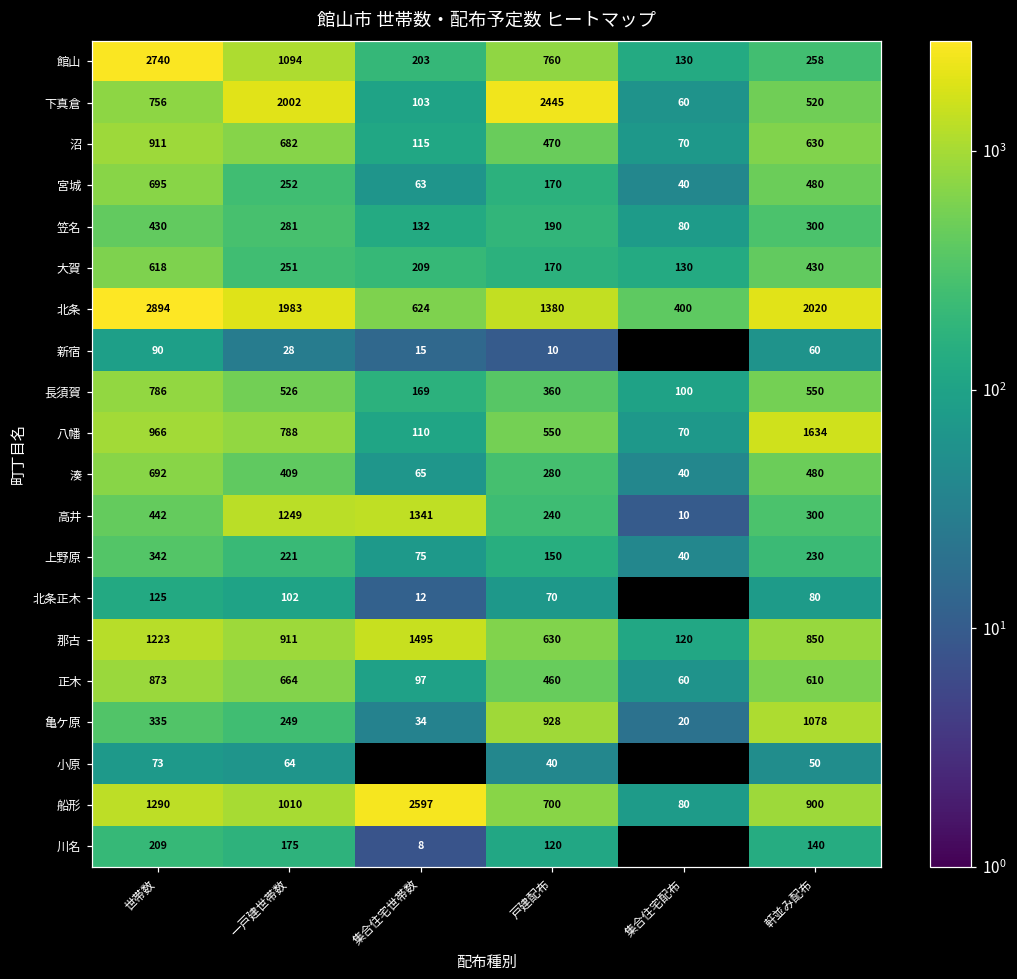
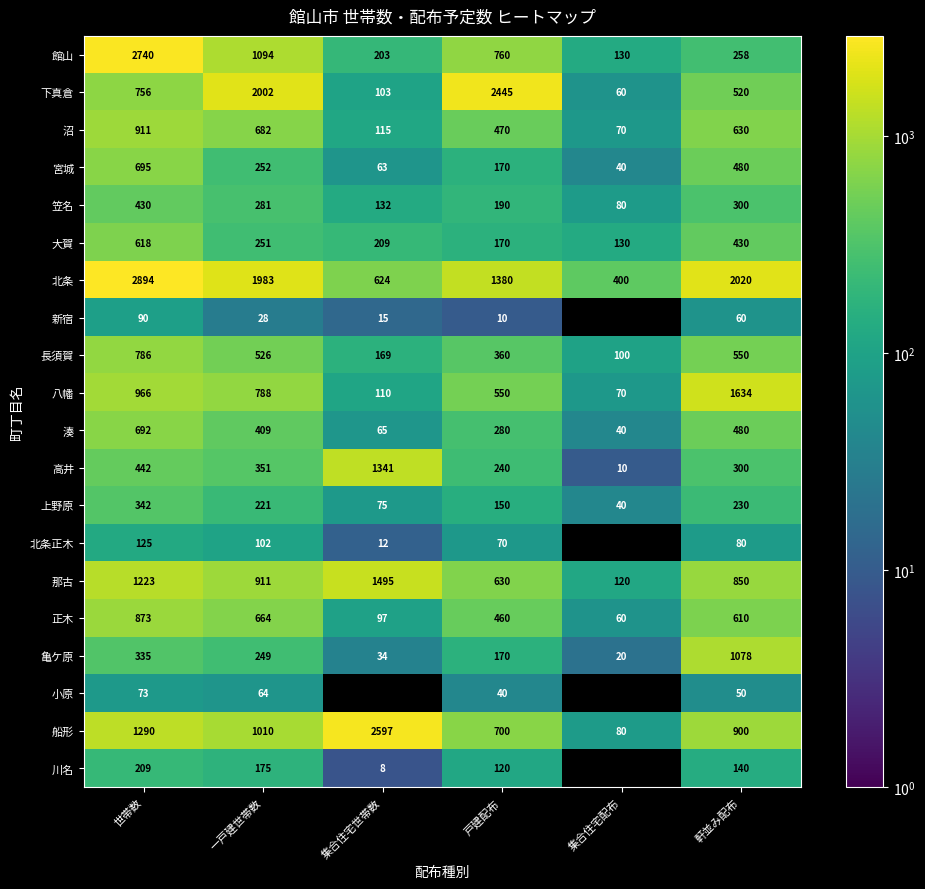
  {
    "館山": {
      "世帯数": 2740,
      "一戸建世帯数": 1094,
      "集合住宅世帯数": 203,
      "戸建配布": 760,
      "集合住宅配布": 130,
      "軒並み配布": 258
    },
    "下真倉": {
      "世帯数": 756,
      "一戸建世帯数": 2002,
      "集合住宅世帯数": 103,
      "戸建配布": 2445,
      "集合住宅配布": 60,
      "軒並み配布": 520
    },
    "沼": {
      "世帯数": 911,
      "一戸建世帯数": 682,
      "集合住宅世帯数": 115,
      "戸建配布": 470,
      "集合住宅配布": 70,
      "軒並み配布": 630
    },
    "宮城": {
      "世帯数": 695,
      "一戸建世帯数": 252,
      "集合住宅世帯数": 63,
      "戸建配布": 170,
      "集合住宅配布": 40,
      "軒並み配布": 480
    },
    "笠名": {
      "世帯数": 430,
      "一戸建世帯数": 281,
      "集合住宅世帯数": 132,
      "戸建配布": 190,
      "集合住宅配布": 80,
      "軒並み配布": 300
    },
    "大賀": {
      "世帯数": 618,
      "一戸建世帯数": 251,
      "集合住宅世帯数": 209,
      "戸建配布": 170,
      "集合住宅配布": 130,
      "軒並み配布": 430
    },
    "北条": {
      "世帯数": 2894,
      "一戸建世帯数": 1983,
      "集合住宅世帯数": 624,
      "戸建配布": 1380,
      "集合住宅配布": 400,
      "軒並み配布": 2020
    },
    "新宿": {
      "世帯数": 90,
      "一戸建世帯数": 28,
      "集合住宅世帯数": 15,
      "戸建配布": 10,
      "軒並み配布": 60
    },
    "長須賀": {
      "世帯数": 786,
      "一戸建世帯数": 526,
      "集合住宅世帯数": 169,
      "戸建配布": 360,
      "集合住宅配布": 100,
      "軒並み配布": 550
    },
    "八幡": {
      "世帯数": 966,
      "一戸建世帯数": 788,
      "集合住宅世帯数": 110,
      "戸建配布": 550,
      "集合住宅配布": 70,
      "軒並み配布": 1634
    },
    "湊": {
      "世帯数": 692,
      "一戸建世帯数": 409,
      "集合住宅世帯数": 65,
      "戸建配布": 280,
      "集合住宅配布": 40,
      "軒並み配布": 480
    },
    "高井": {
      "世帯数": 442,
-     "一戸建世帯数": 1249,
+     "一戸建世帯数": 351,
      "集合住宅世帯数": 1341,
      "戸建配布": 240,
      "集合住宅配布": 10,
      "軒並み配布": 300
    },
    "上野原": {
      "世帯数": 342,
      "一戸建世帯数": 221,
      "集合住宅世帯数": 75,
      "戸建配布": 150,
      "集合住宅配布": 40,
      "軒並み配布": 230
    },
    "北条正木": {
      "世帯数": 125,
      "一戸建世帯数": 102,
      "集合住宅世帯数": 12,
      "戸建配布": 70,
      "軒並み配布": 80
    },
    "那古": {
      "世帯数": 1223,
      "一戸建世帯数": 911,
      "集合住宅世帯数": 1495,
      "戸建配布": 630,
      "集合住宅配布": 120,
      "軒並み配布": 850
    },
    "正木": {
      "世帯数": 873,
      "一戸建世帯数": 664,
      "集合住宅世帯数": 97,
      "戸建配布": 460,
      "集合住宅配布": 60,
      "軒並み配布": 610
    },
    "亀ケ原": {
      "世帯数": 335,
      "一戸建世帯数": 249,
      "集合住宅世帯数": 34,
-     "戸建配布": 928,
+     "戸建配布": 170,
      "集合住宅配布": 20,
      "軒並み配布": 1078
    },
    "小原": {
      "世帯数": 73,
      "一戸建世帯数": 64,
      "戸建配布": 40,
      "軒並み配布": 50
    },
    "船形": {
      "世帯数": 1290,
      "一戸建世帯数": 1010,
      "集合住宅世帯数": 2597,
      "戸建配布": 700,
      "集合住宅配布": 80,
      "軒並み配布": 900
    },
    "川名": {
      "世帯数": 209,
      "一戸建世帯数": 175,
      "集合住宅世帯数": 8,
      "戸建配布": 120,
      "軒並み配布": 140
    }
  }
